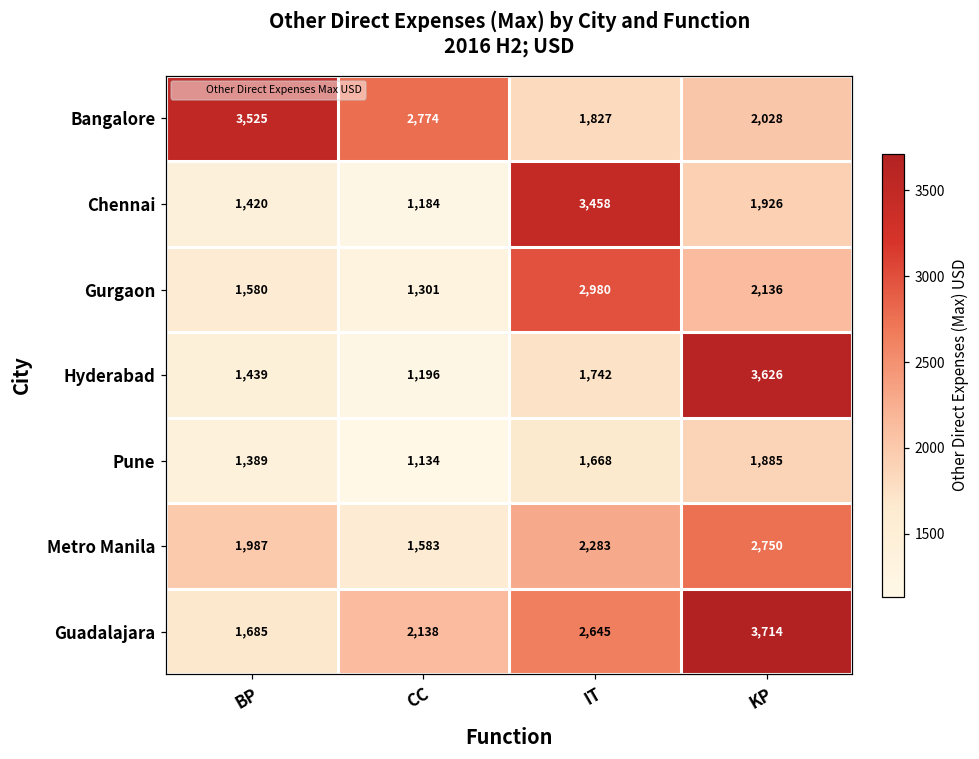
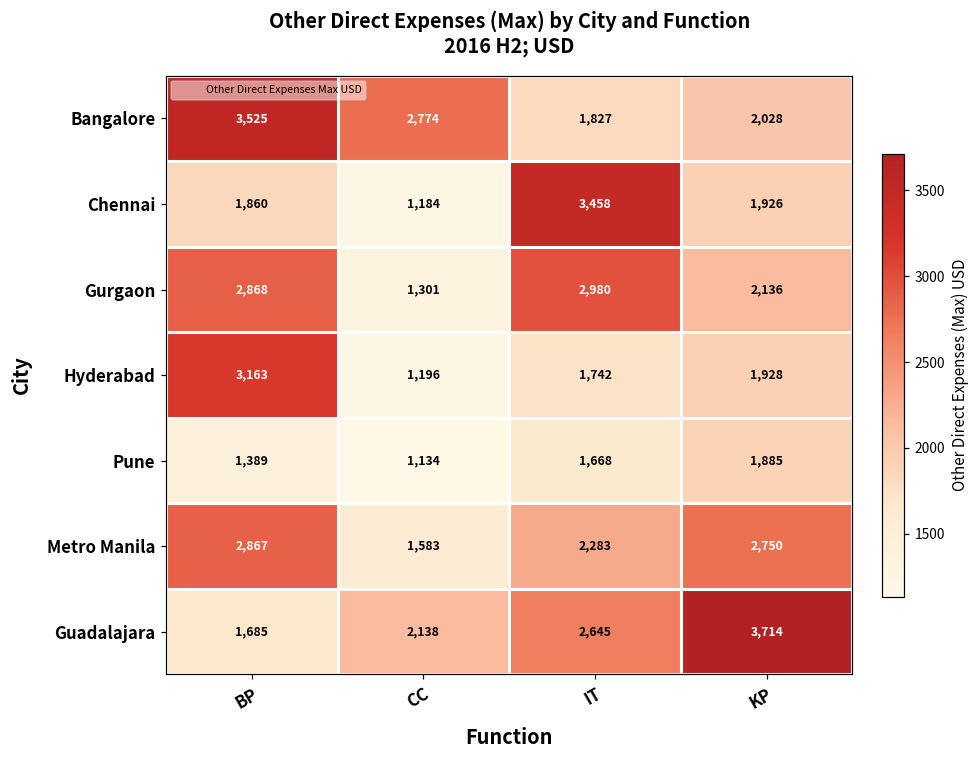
  {
    "Bangalore": {
      "BP": "3,525",
      "CC": "2,774",
      "IT": "1,827",
      "KP": "2,028"
    },
    "Chennai": {
-     "BP": "1,420",
+     "BP": "1,860",
      "CC": "1,184",
      "IT": "3,458",
      "KP": "1,926"
    },
    "Gurgaon": {
-     "BP": "1,580",
+     "BP": "2,868",
      "CC": "1,301",
      "IT": "2,980",
      "KP": "2,136"
    },
    "Hyderabad": {
-     "BP": "1,439",
+     "BP": "3,163",
      "CC": "1,196",
      "IT": "1,742",
-     "KP": "3,626"
+     "KP": "1,928"
    },
    "Pune": {
      "BP": "1,389",
      "CC": "1,134",
      "IT": "1,668",
      "KP": "1,885"
    },
    "Metro Manila": {
-     "BP": "1,987",
+     "BP": "2,867",
      "CC": "1,583",
      "IT": "2,283",
      "KP": "2,750"
    },
    "Guadalajara": {
      "BP": "1,685",
      "CC": "2,138",
      "IT": "2,645",
      "KP": "3,714"
    }
  }
